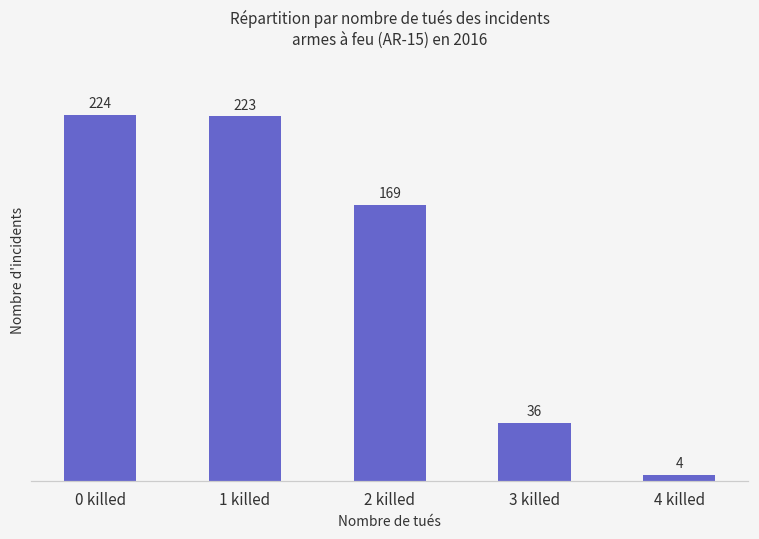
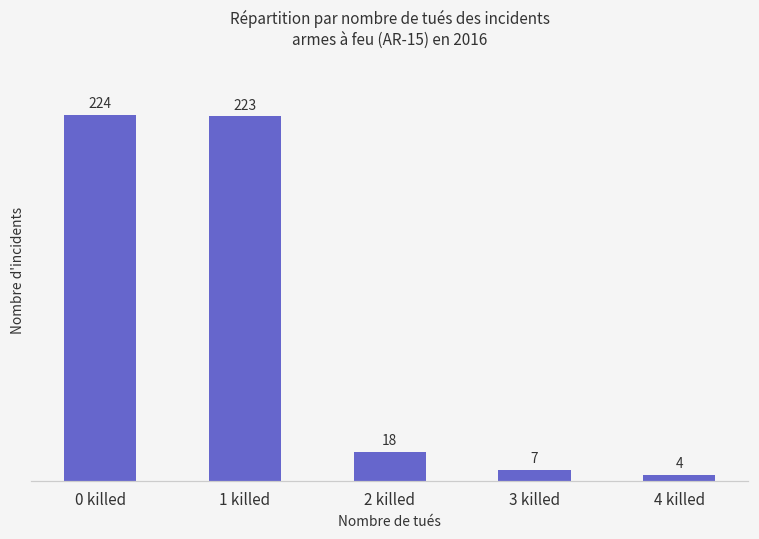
  {
    "0 killed": 224,
    "1 killed": 223,
-   "2 killed": 169,
-   "3 killed": 36,
+   "2 killed": 18,
+   "3 killed": 7,
    "4 killed": 4
  }
